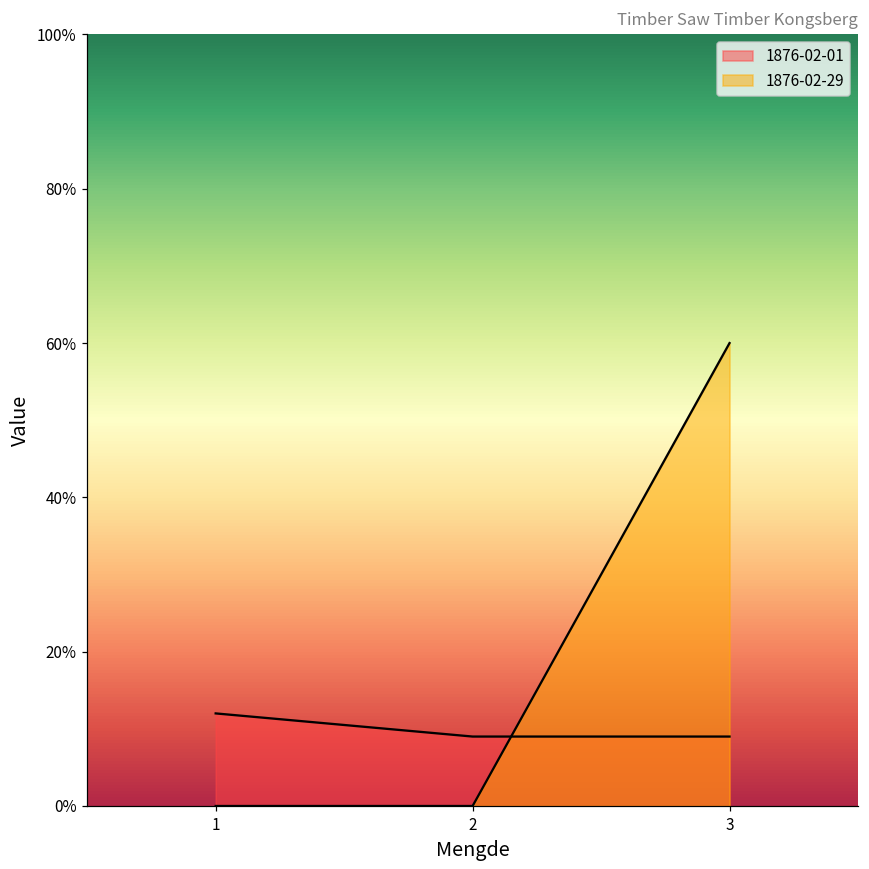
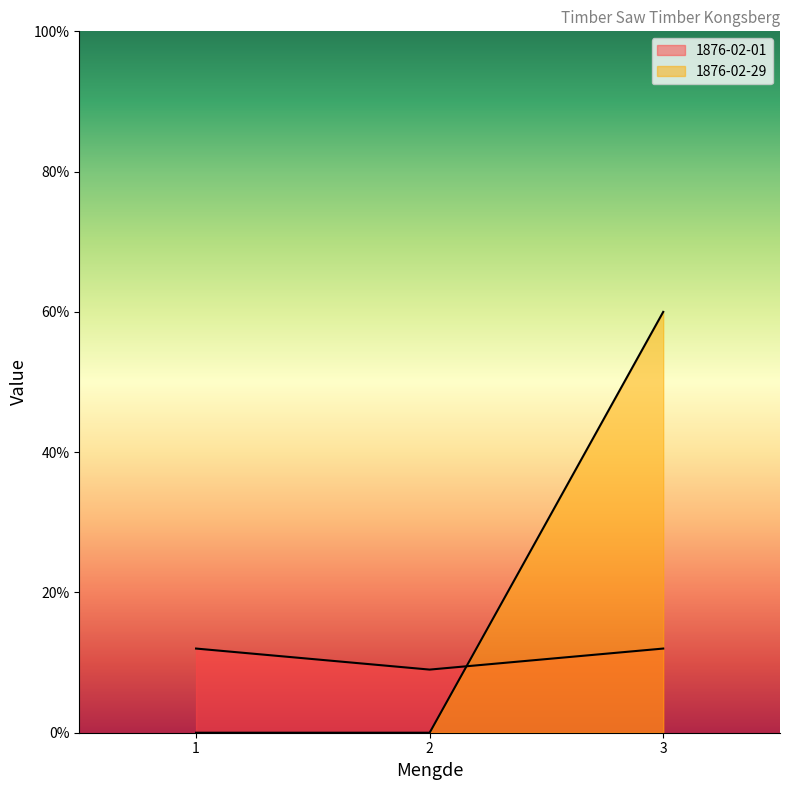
  {
    "1876-02-01": {
      "1": "12%",
      "2": "9%",
-     "3": "9%"
+     "3": "12%"
    },
    "1876-02-29": {
      "1": "0%",
      "2": "0%",
      "3": "60%"
    }
  }
